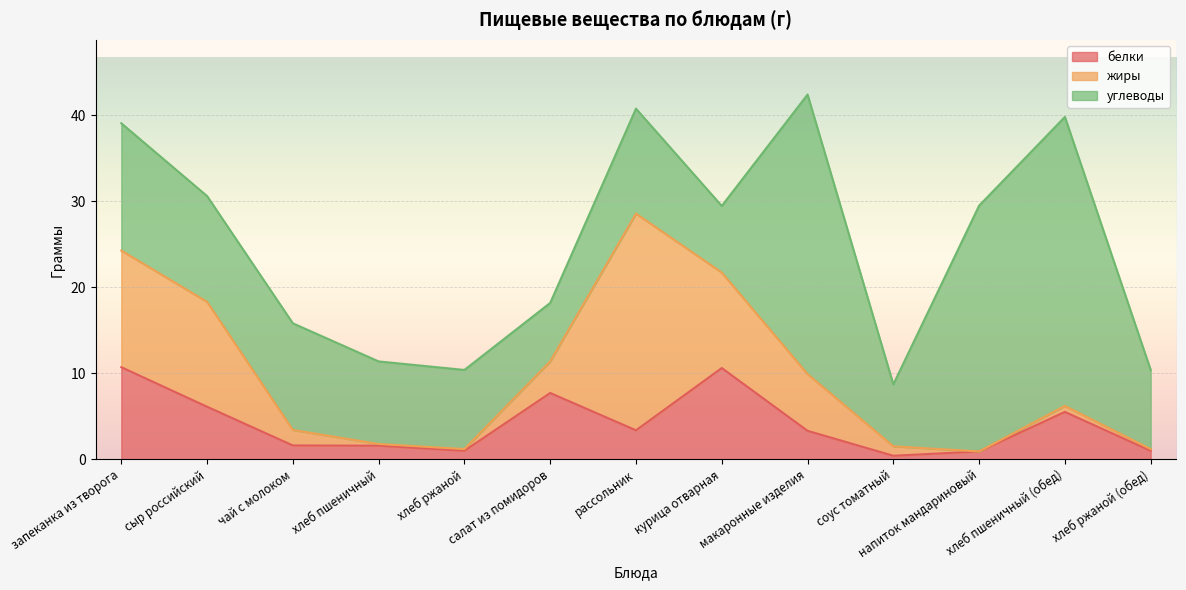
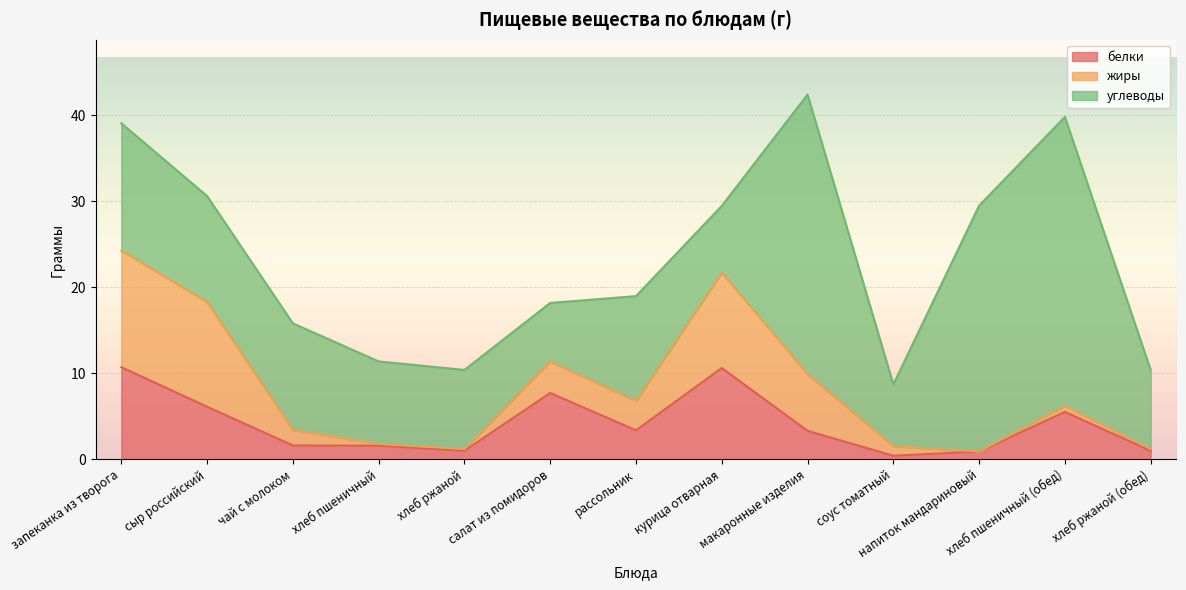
  {
    "белки": {
      "запеканка из творога": 11,
      "сыр российский": 6,
      "чай с молоком": 2,
      "салат из помидоров": 8,
      "рассольник": 3,
      "курица отварная": 11,
      "макаронные изделия": 3,
      "соус томатный": 0,
      "хлеб пшеничный (обед)": 6
    },
    "жиры": {
      "запеканка из творога": 14,
      "сыр российский": 12,
      "чай с молоком": 2,
      "салат из помидоров": 4,
-     "рассольник": 25,
+     "рассольник": 3,
      "курица отварная": 11,
      "макаронные изделия": 7,
      "соус томатный": 1,
      "хлеб пшеничный (обед)": 1
    },
    "углеводы": {
      "запеканка из творога": 15,
      "сыр российский": 12,
      "чай с молоком": 12,
      "хлеб пшеничный": 10,
      "хлеб ржаной": 9,
      "салат из помидоров": 7,
      "рассольник": 12,
      "курица отварная": 8,
      "макаронные изделия": 33,
      "соус томатный": 7,
      "напиток мандариновый": 29,
      "хлеб пшеничный (обед)": 34,
      "хлеб ржаной (обед)": 9
    }
  }
